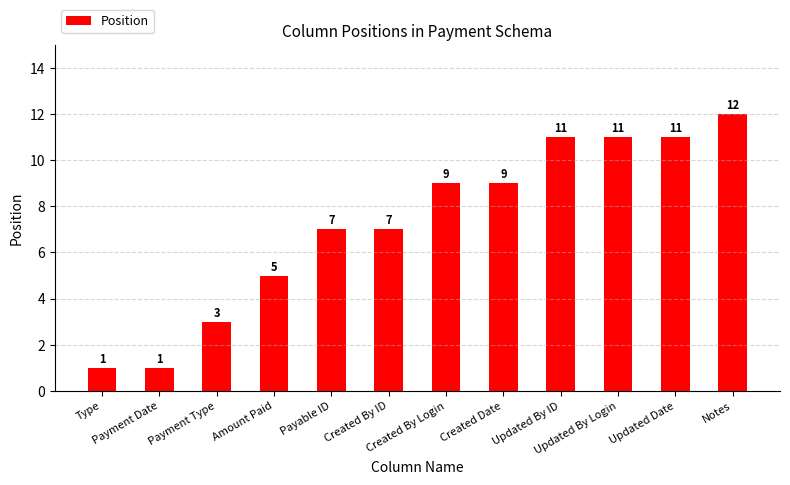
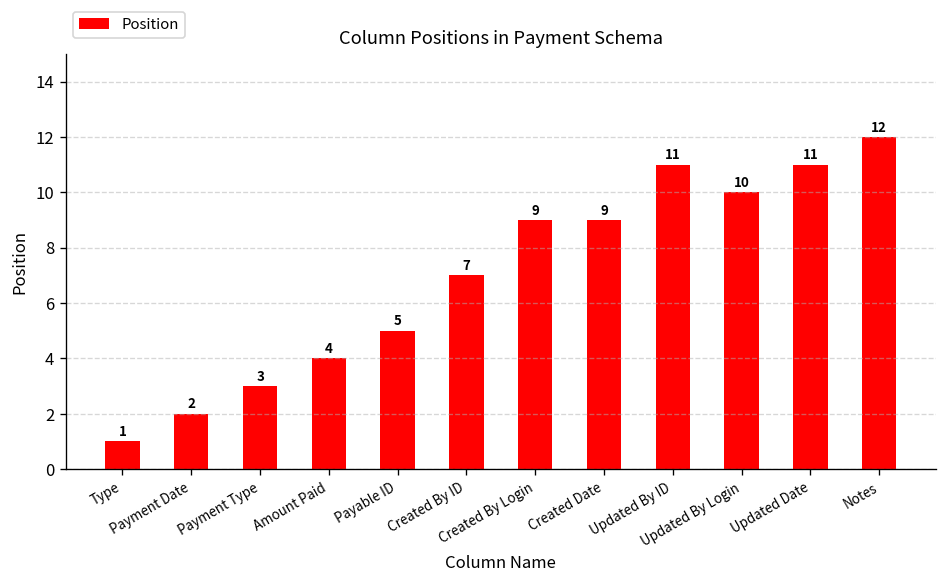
  {
    "Type": 1,
-   "Payment Date": 1,
+   "Payment Date": 2,
    "Payment Type": 3,
-   "Amount Paid": 5,
-   "Payable ID": 7,
+   "Amount Paid": 4,
+   "Payable ID": 5,
    "Created By ID": 7,
    "Created By Login": 9,
    "Created Date": 9,
    "Updated By ID": 11,
-   "Updated By Login": 11,
+   "Updated By Login": 10,
    "Updated Date": 11,
    "Notes": 12
  }
